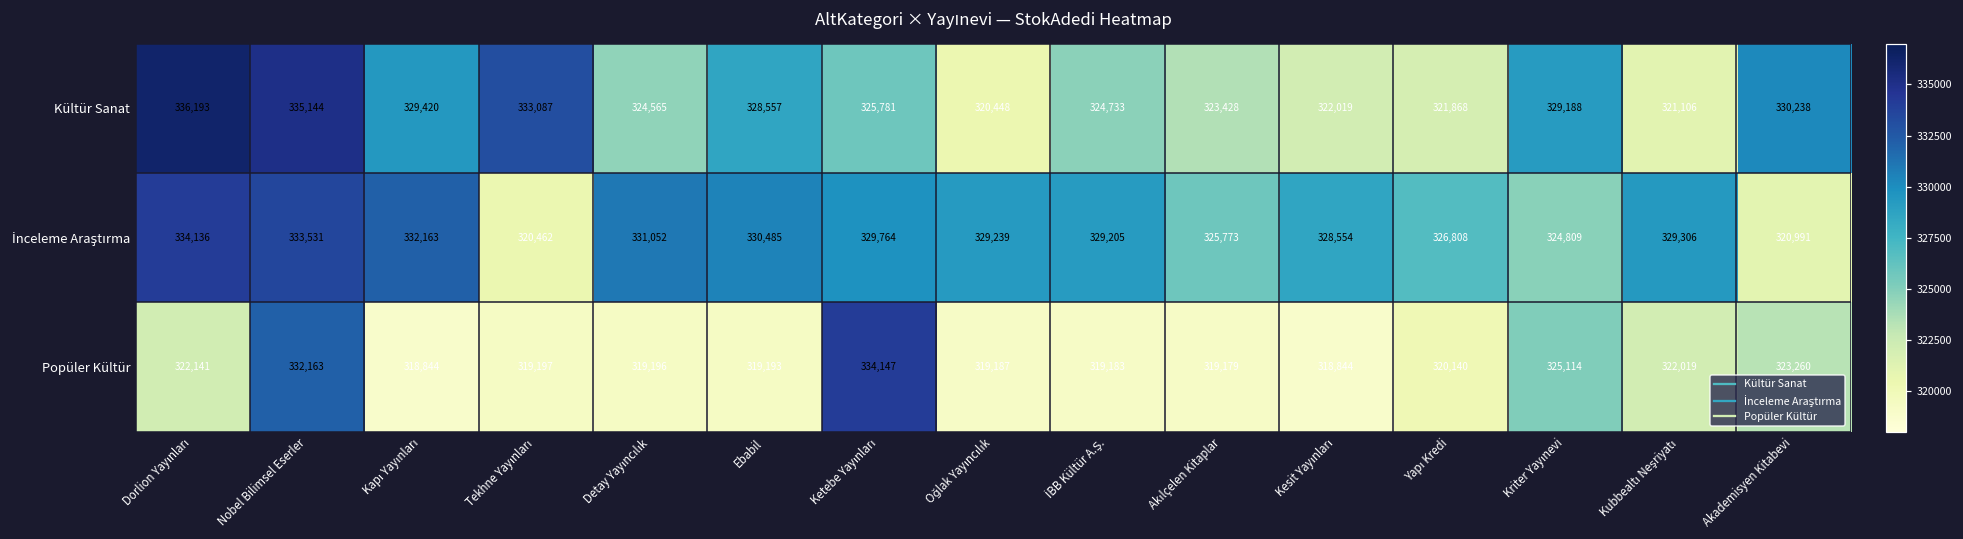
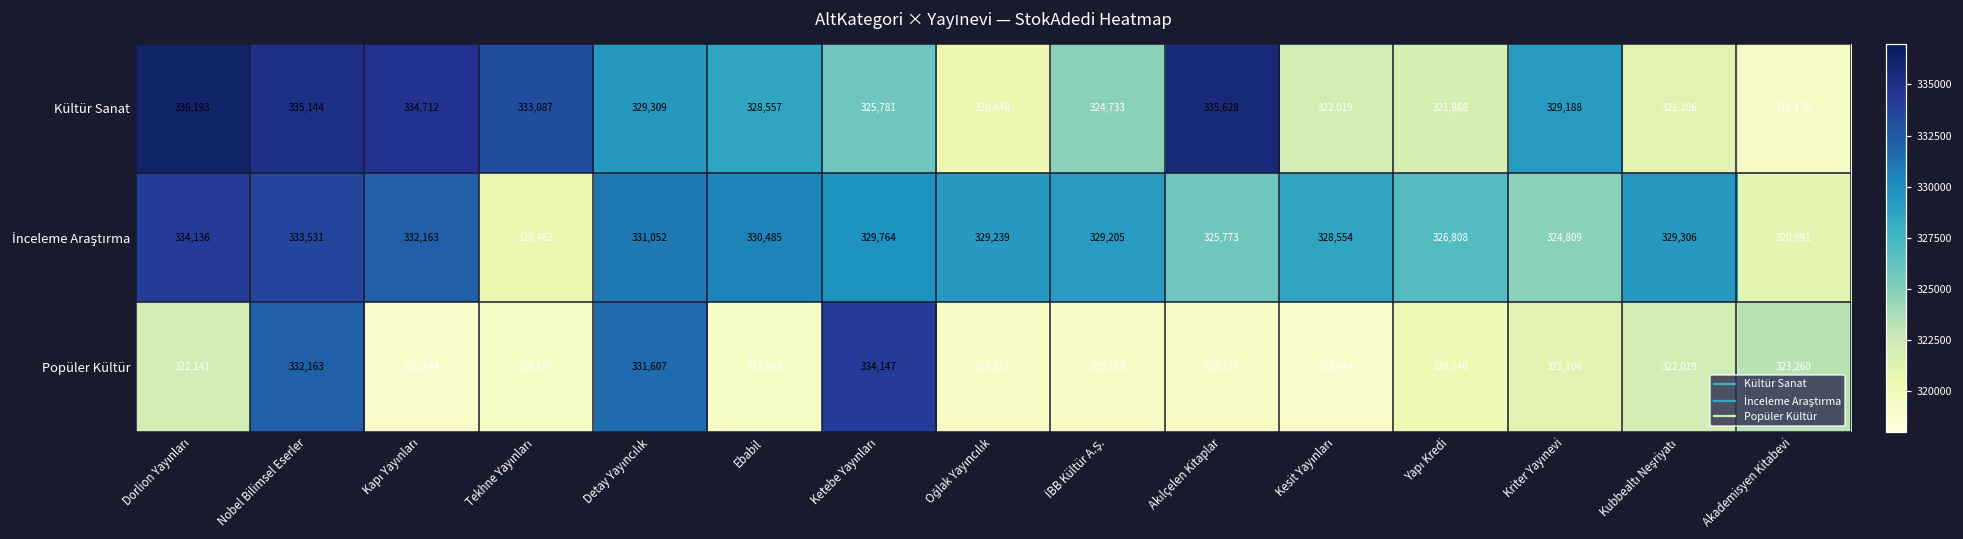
  {
    "Kültür Sanat": {
      "Dorlion Yayınları": "336,193",
      "Nobel Bilimsel Eserler": "335,144",
-     "Kapı Yayınları": "329,420",
+     "Kapı Yayınları": "334,712",
      "Tekhne Yayınları": "333,087",
-     "Detay Yayıncılık": "324,565",
+     "Detay Yayıncılık": "329,309",
      "Ebabil": "328,557",
      "Ketebe Yayınları": "325,781",
      "Oğlak Yayıncılık": "320,448",
      "İBB Kültür A.Ş.": "324,733",
-     "Akılçelen Kitaplar": "323,428",
+     "Akılçelen Kitaplar": "335,628",
      "Kesit Yayınları": "322,019",
      "Yapı Kredi": "321,868",
      "Kriter Yayınevi": "329,188",
      "Kubbealtı Neşriyatı": "321,106",
-     "Akademisyen Kitabevi": "330,238"
+     "Akademisyen Kitabevi": "319,176"
    },
    "İnceleme Araştırma": {
      "Dorlion Yayınları": "334,136",
      "Nobel Bilimsel Eserler": "333,531",
      "Kapı Yayınları": "332,163",
      "Tekhne Yayınları": "320,462",
      "Detay Yayıncılık": "331,052",
      "Ebabil": "330,485",
      "Ketebe Yayınları": "329,764",
      "Oğlak Yayıncılık": "329,239",
      "İBB Kültür A.Ş.": "329,205",
      "Akılçelen Kitaplar": "325,773",
      "Kesit Yayınları": "328,554",
      "Yapı Kredi": "326,808",
      "Kriter Yayınevi": "324,809",
      "Kubbealtı Neşriyatı": "329,306",
      "Akademisyen Kitabevi": "320,991"
    },
    "Popüler Kültür": {
      "Dorlion Yayınları": "322,141",
      "Nobel Bilimsel Eserler": "332,163",
      "Kapı Yayınları": "318,844",
      "Tekhne Yayınları": "319,197",
-     "Detay Yayıncılık": "319,196",
+     "Detay Yayıncılık": "331,607",
      "Ebabil": "319,193",
      "Ketebe Yayınları": "334,147",
      "Oğlak Yayıncılık": "319,187",
      "İBB Kültür A.Ş.": "319,183",
      "Akılçelen Kitaplar": "319,179",
      "Kesit Yayınları": "318,844",
      "Yapı Kredi": "320,140",
-     "Kriter Yayınevi": "325,114",
+     "Kriter Yayınevi": "321,106",
      "Kubbealtı Neşriyatı": "322,019",
      "Akademisyen Kitabevi": "323,260"
    }
  }
